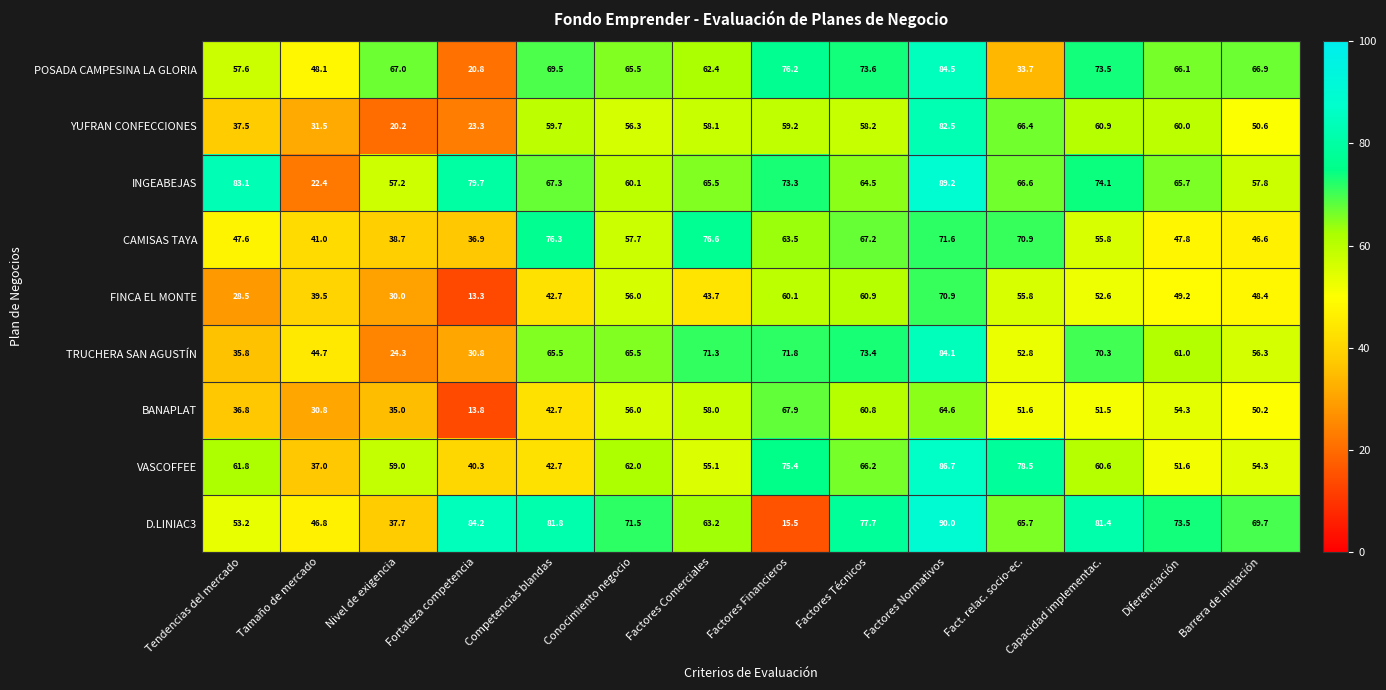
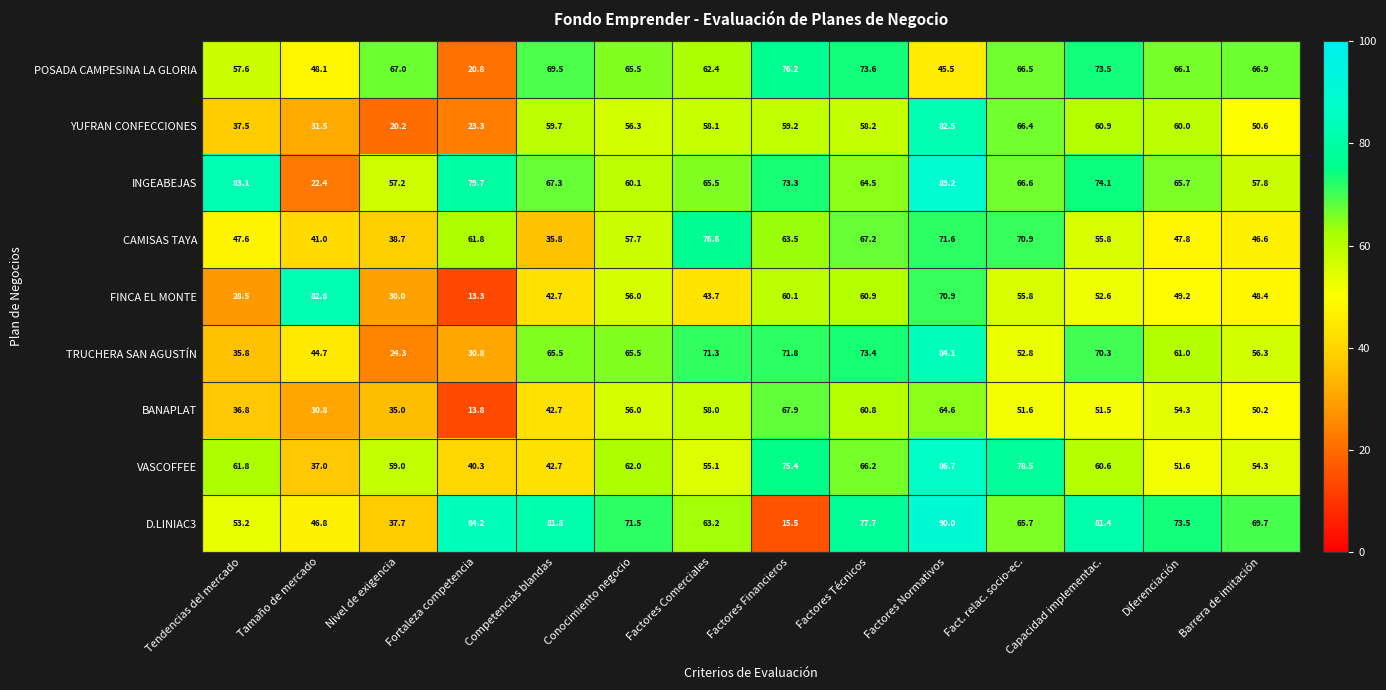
  {
    "POSADA CAMPESINA LA GLORIA": {
      "Tendencias del mercado": 57.6,
      "Tamaño de mercado": 48.1,
      "Nivel de exigencia": 67.0,
      "Fortaleza competencia": 20.8,
      "Competencias blandas": 69.5,
      "Conocimiento negocio": 65.5,
      "Factores Comerciales": 62.4,
      "Factores Financieros": 76.2,
      "Factores Técnicos": 73.6,
-     "Factores Normativos": 84.5,
-     "Fact. relac. socio-ec.": 33.7,
+     "Factores Normativos": 45.5,
+     "Fact. relac. socio-ec.": 66.5,
      "Capacidad implementac.": 73.5,
      "Diferenciación": 66.1,
      "Barrera de imitación": 66.9
    },
    "YUFRAN CONFECCIONES": {
      "Tendencias del mercado": 37.5,
      "Tamaño de mercado": 31.5,
      "Nivel de exigencia": 20.2,
      "Fortaleza competencia": 23.3,
      "Competencias blandas": 59.7,
      "Conocimiento negocio": 56.3,
      "Factores Comerciales": 58.1,
      "Factores Financieros": 59.2,
      "Factores Técnicos": 58.2,
      "Factores Normativos": 82.5,
      "Fact. relac. socio-ec.": 66.4,
      "Capacidad implementac.": 60.9,
      "Diferenciación": 60.0,
      "Barrera de imitación": 50.6
    },
    "INGEABEJAS": {
      "Tendencias del mercado": 83.1,
      "Tamaño de mercado": 22.4,
      "Nivel de exigencia": 57.2,
      "Fortaleza competencia": 79.7,
      "Competencias blandas": 67.3,
      "Conocimiento negocio": 60.1,
      "Factores Comerciales": 65.5,
      "Factores Financieros": 73.3,
      "Factores Técnicos": 64.5,
      "Factores Normativos": 89.2,
      "Fact. relac. socio-ec.": 66.6,
      "Capacidad implementac.": 74.1,
      "Diferenciación": 65.7,
      "Barrera de imitación": 57.8
    },
    "CAMISAS TAYA": {
      "Tendencias del mercado": 47.6,
      "Tamaño de mercado": 41.0,
      "Nivel de exigencia": 38.7,
-     "Fortaleza competencia": 36.9,
-     "Competencias blandas": 76.3,
+     "Fortaleza competencia": 61.8,
+     "Competencias blandas": 35.8,
      "Conocimiento negocio": 57.7,
      "Factores Comerciales": 76.6,
      "Factores Financieros": 63.5,
      "Factores Técnicos": 67.2,
      "Factores Normativos": 71.6,
      "Fact. relac. socio-ec.": 70.9,
      "Capacidad implementac.": 55.8,
      "Diferenciación": 47.8,
      "Barrera de imitación": 46.6
    },
    "FINCA EL MONTE": {
      "Tendencias del mercado": 28.5,
-     "Tamaño de mercado": 39.5,
+     "Tamaño de mercado": 82.8,
      "Nivel de exigencia": 30.0,
      "Fortaleza competencia": 13.3,
      "Competencias blandas": 42.7,
      "Conocimiento negocio": 56.0,
      "Factores Comerciales": 43.7,
      "Factores Financieros": 60.1,
      "Factores Técnicos": 60.9,
      "Factores Normativos": 70.9,
      "Fact. relac. socio-ec.": 55.8,
      "Capacidad implementac.": 52.6,
      "Diferenciación": 49.2,
      "Barrera de imitación": 48.4
    },
    "TRUCHERA SAN AGUSTÍN": {
      "Tendencias del mercado": 35.8,
      "Tamaño de mercado": 44.7,
      "Nivel de exigencia": 24.3,
      "Fortaleza competencia": 30.8,
      "Competencias blandas": 65.5,
      "Conocimiento negocio": 65.5,
      "Factores Comerciales": 71.3,
      "Factores Financieros": 71.8,
      "Factores Técnicos": 73.4,
      "Factores Normativos": 84.1,
      "Fact. relac. socio-ec.": 52.8,
      "Capacidad implementac.": 70.3,
      "Diferenciación": 61.0,
      "Barrera de imitación": 56.3
    },
    "BANAPLAT": {
      "Tendencias del mercado": 36.8,
      "Tamaño de mercado": 30.8,
      "Nivel de exigencia": 35.0,
      "Fortaleza competencia": 13.8,
      "Competencias blandas": 42.7,
      "Conocimiento negocio": 56.0,
      "Factores Comerciales": 58.0,
      "Factores Financieros": 67.9,
      "Factores Técnicos": 60.8,
      "Factores Normativos": 64.6,
      "Fact. relac. socio-ec.": 51.6,
      "Capacidad implementac.": 51.5,
      "Diferenciación": 54.3,
      "Barrera de imitación": 50.2
    },
    "VASCOFFEE": {
      "Tendencias del mercado": 61.8,
      "Tamaño de mercado": 37.0,
      "Nivel de exigencia": 59.0,
      "Fortaleza competencia": 40.3,
      "Competencias blandas": 42.7,
      "Conocimiento negocio": 62.0,
      "Factores Comerciales": 55.1,
      "Factores Financieros": 75.4,
      "Factores Técnicos": 66.2,
      "Factores Normativos": 86.7,
      "Fact. relac. socio-ec.": 78.5,
      "Capacidad implementac.": 60.6,
      "Diferenciación": 51.6,
      "Barrera de imitación": 54.3
    },
    "D.LINIAC3": {
      "Tendencias del mercado": 53.2,
      "Tamaño de mercado": 46.8,
      "Nivel de exigencia": 37.7,
      "Fortaleza competencia": 84.2,
      "Competencias blandas": 81.8,
      "Conocimiento negocio": 71.5,
      "Factores Comerciales": 63.2,
      "Factores Financieros": 15.5,
      "Factores Técnicos": 77.7,
      "Factores Normativos": 90.0,
      "Fact. relac. socio-ec.": 65.7,
      "Capacidad implementac.": 81.4,
      "Diferenciación": 73.5,
      "Barrera de imitación": 69.7
    }
  }
